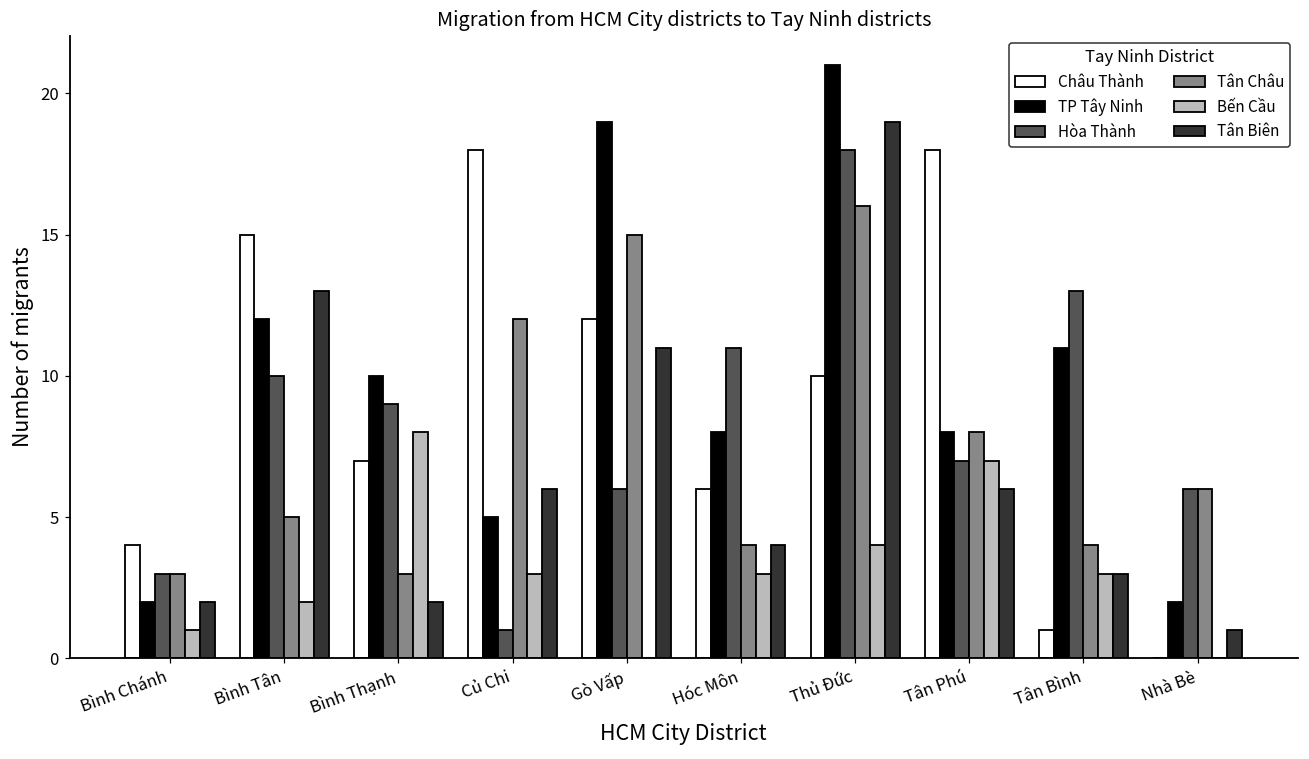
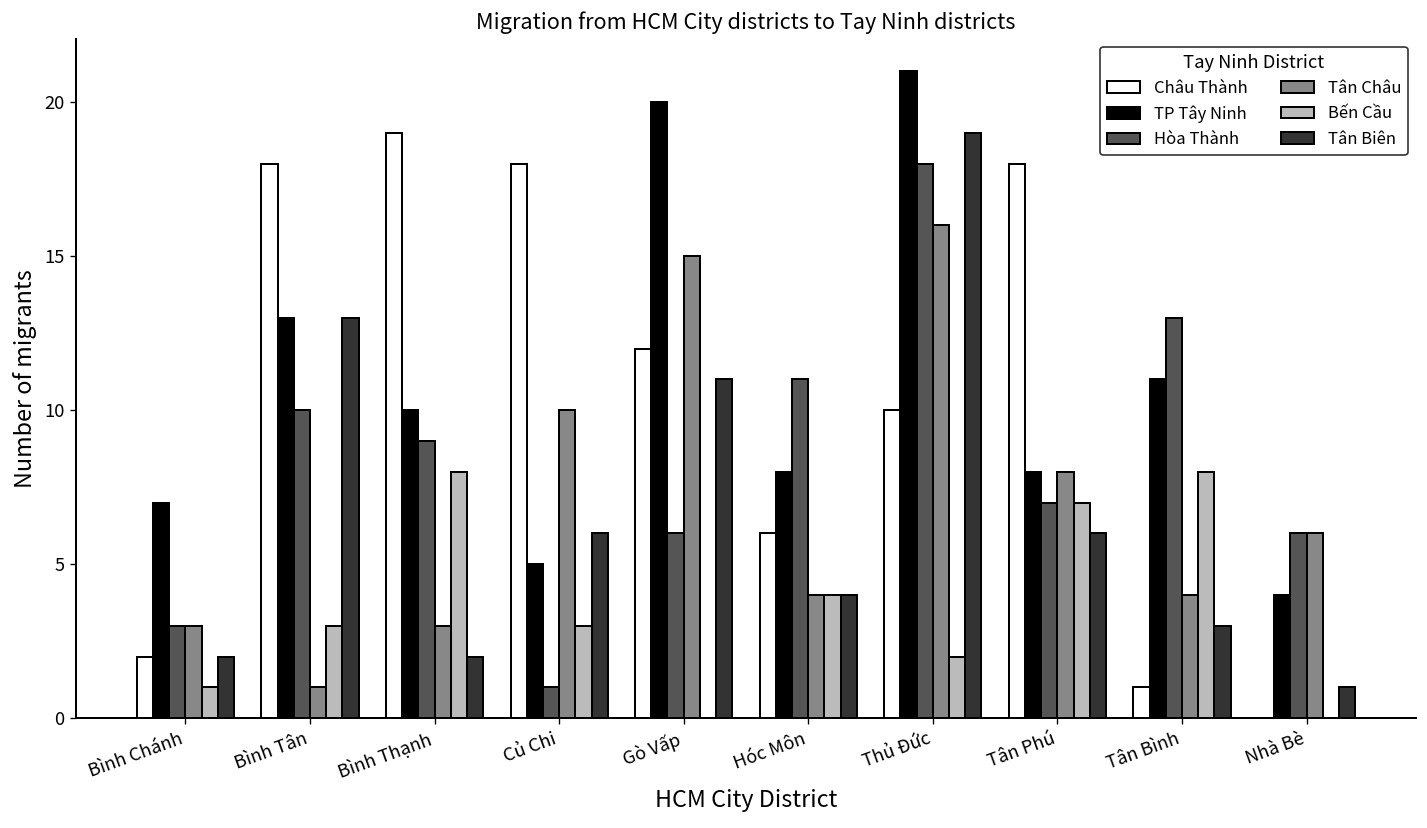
  {
    "Châu Thành": {
-     "Bình Chánh": 4,
-     "Bình Tân": 15,
-     "Bình Thạnh": 7,
+     "Bình Chánh": 2,
+     "Bình Tân": 18,
+     "Bình Thạnh": 19,
      "Củ Chi": 18,
      "Gò Vấp": 12,
      "Hóc Môn": 6,
      "Thủ Đức": 10,
      "Tân Phú": 18,
      "Tân Bình": 1,
      "Nhà Bè": 0
    },
    "TP Tây Ninh": {
-     "Bình Chánh": 2,
-     "Bình Tân": 12,
+     "Bình Chánh": 7,
+     "Bình Tân": 13,
      "Bình Thạnh": 10,
      "Củ Chi": 5,
-     "Gò Vấp": 19,
+     "Gò Vấp": 20,
      "Hóc Môn": 8,
      "Thủ Đức": 21,
      "Tân Phú": 8,
      "Tân Bình": 11,
-     "Nhà Bè": 2
+     "Nhà Bè": 4
    },
    "Tân Châu": {
      "Bình Chánh": 3,
-     "Bình Tân": 5,
+     "Bình Tân": 1,
      "Bình Thạnh": 3,
-     "Củ Chi": 12,
+     "Củ Chi": 10,
      "Gò Vấp": 15,
      "Hóc Môn": 4,
      "Thủ Đức": 16,
      "Tân Phú": 8,
      "Tân Bình": 4,
      "Nhà Bè": 6
    },
    "Bến Cầu": {
      "Bình Chánh": 1,
-     "Bình Tân": 2,
+     "Bình Tân": 3,
      "Bình Thạnh": 8,
      "Củ Chi": 3,
      "Gò Vấp": 0,
-     "Hóc Môn": 3,
-     "Thủ Đức": 4,
+     "Hóc Môn": 4,
+     "Thủ Đức": 2,
      "Tân Phú": 7,
-     "Tân Bình": 3,
+     "Tân Bình": 8,
      "Nhà Bè": 0
    }
  }
